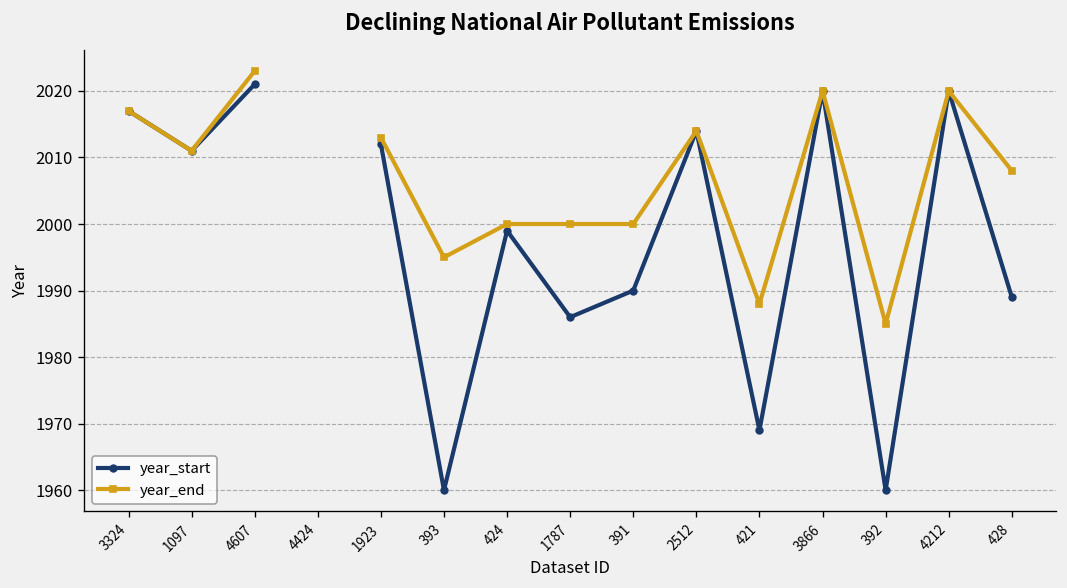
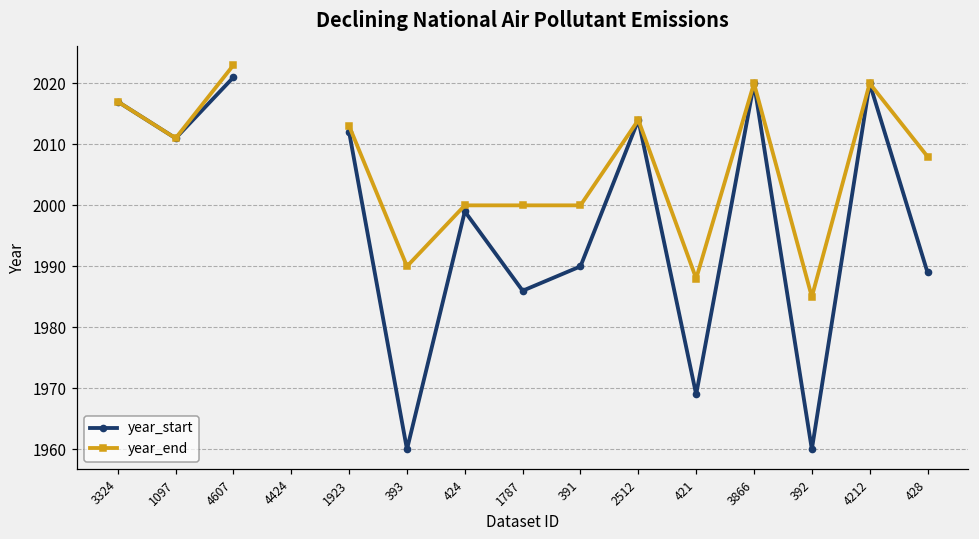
  {
    "year_start": {
      "4607": 2021,
      "1923": 2012,
      "393": 1960,
      "424": 1999,
      "1787": 1986,
      "391": 1990,
      "421": 1969,
      "392": 1960,
      "428": 1989
    },
    "year_end": {
      "4607": 2023,
      "1923": 2013,
-     "393": 1995,
+     "393": 1990,
      "424": 2000,
      "1787": 2000,
      "391": 2000,
      "421": 1988,
      "392": 1985,
      "428": 2008
    }
  }
